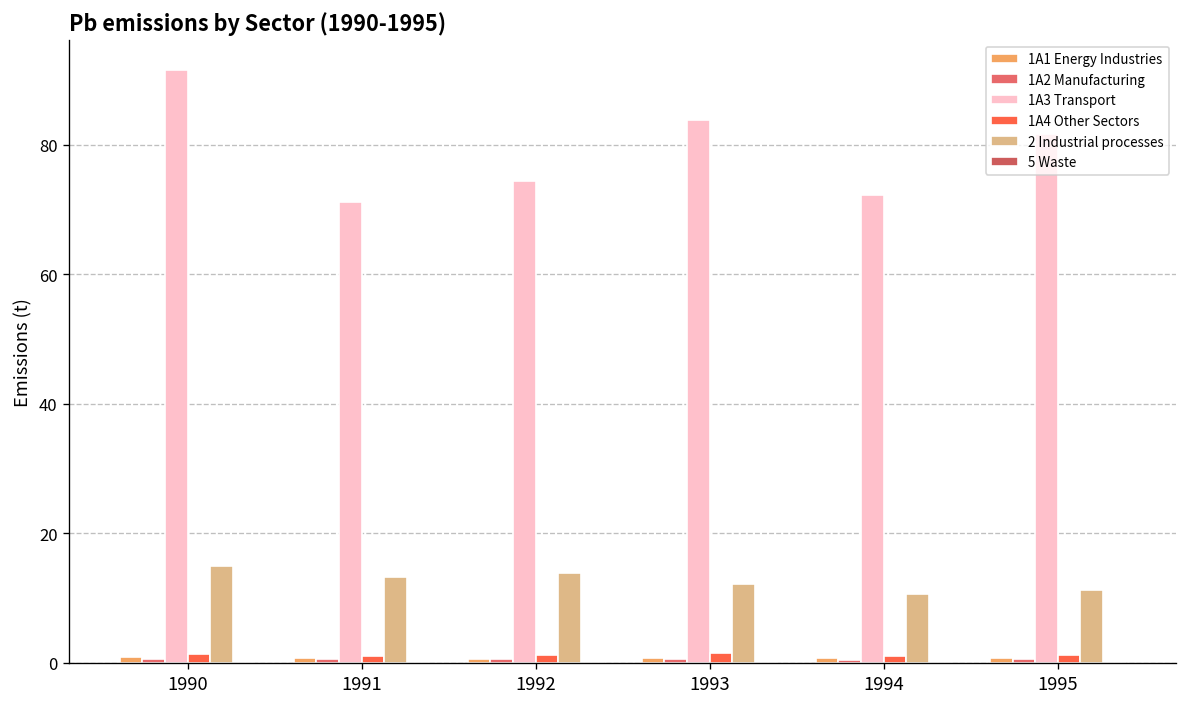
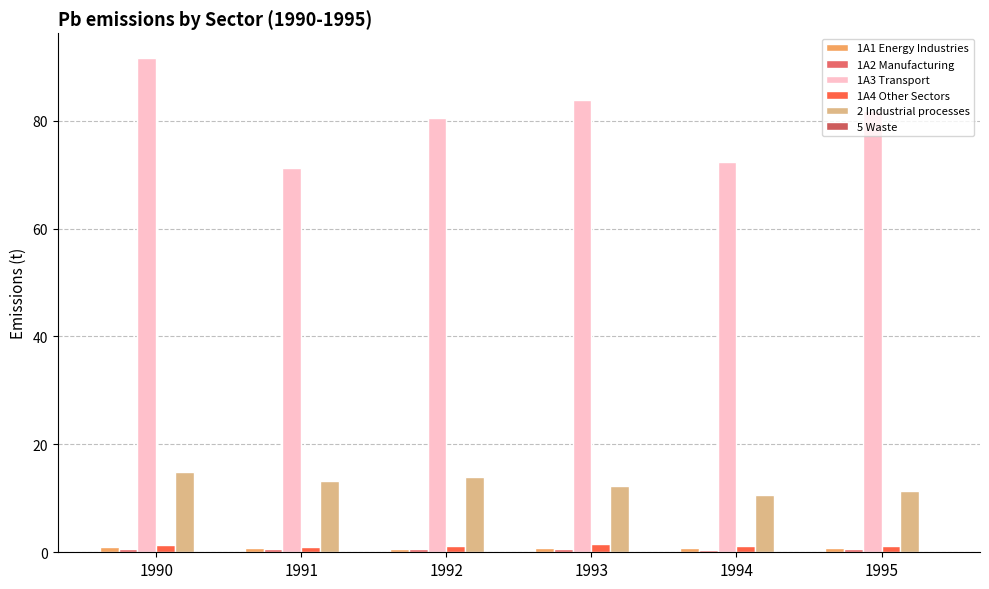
  {
    "1A3 Transport": {
      "1990": 92,
      "1991": 71,
-     "1992": 74,
+     "1992": 80,
      "1993": 84,
      "1994": 72
    }
  }
